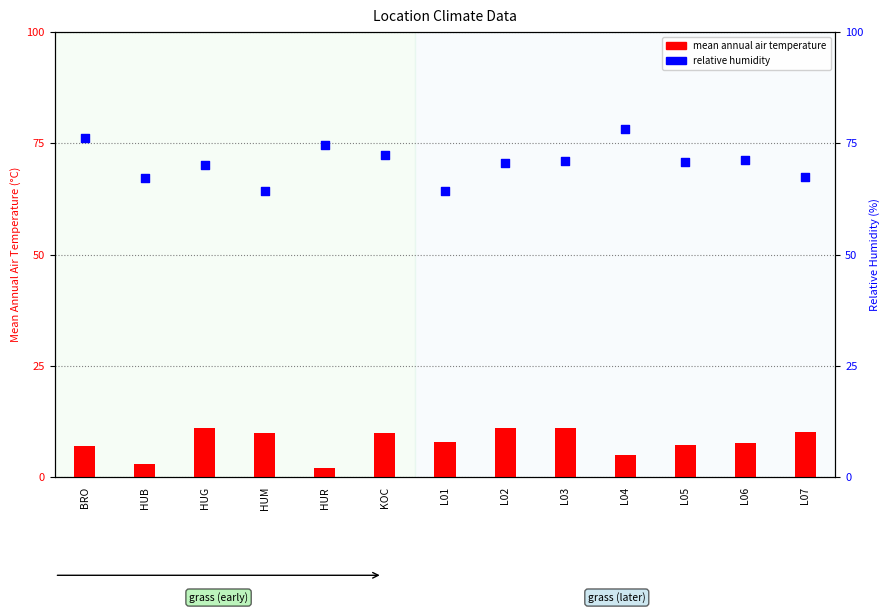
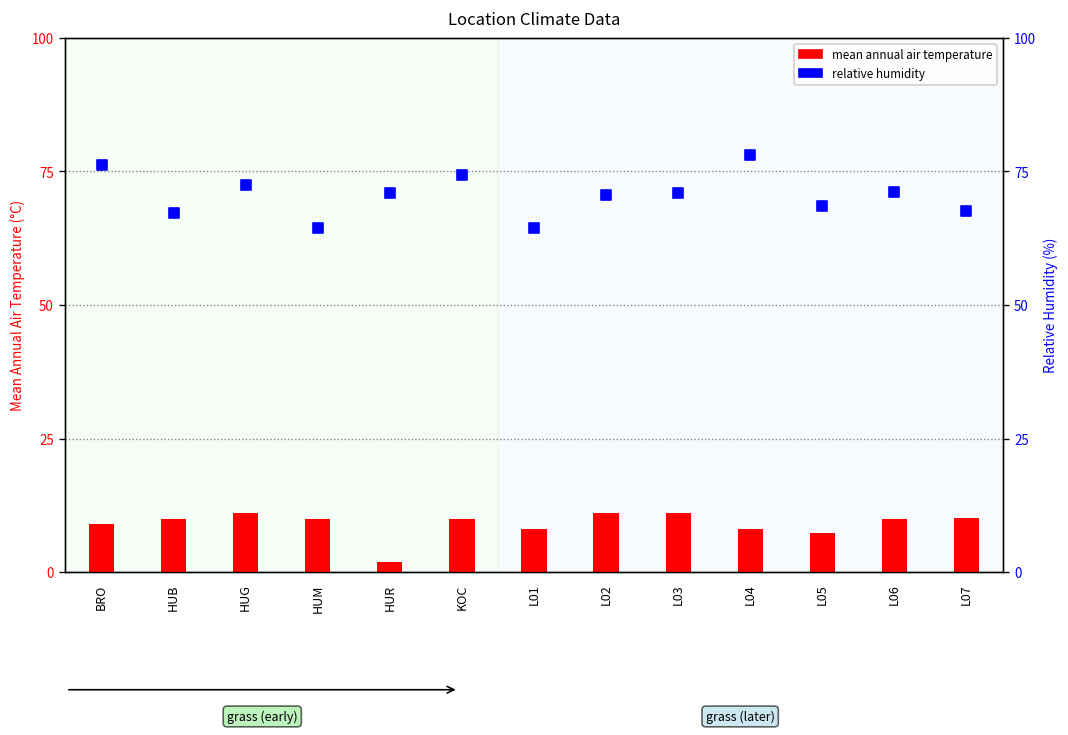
  {
    "mean annual air temperature": {
-     "BRO": 7,
-     "HUB": 3,
+     "BRO": 9,
+     "HUB": 10,
      "HUG": 11,
      "HUM": 10,
      "HUR": 2,
      "KOC": 10,
      "L01": 8,
      "L02": 11,
      "L03": 11,
-     "L04": 5,
+     "L04": 8,
      "L05": 7,
-     "L06": 8,
+     "L06": 10,
      "L07": 10
    },
    "relative humidity": {
-     "HUG": 70,
-     "HUR": 75,
-     "KOC": 72,
-     "L05": 71
+     "HUG": 73,
+     "HUR": 71,
+     "KOC": 74,
+     "L05": 69
    }
  }
